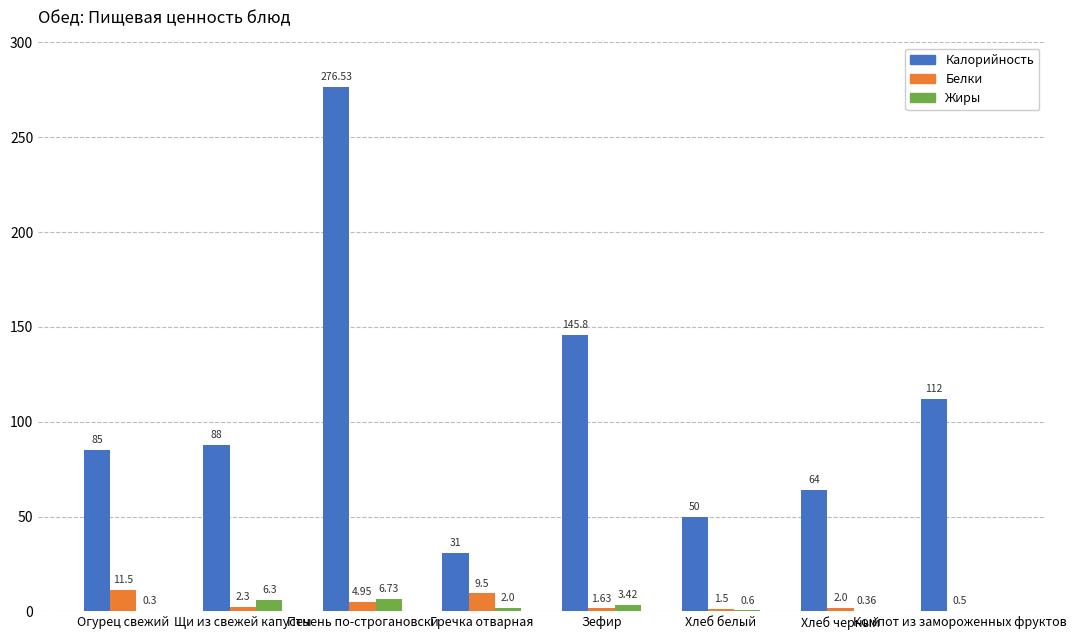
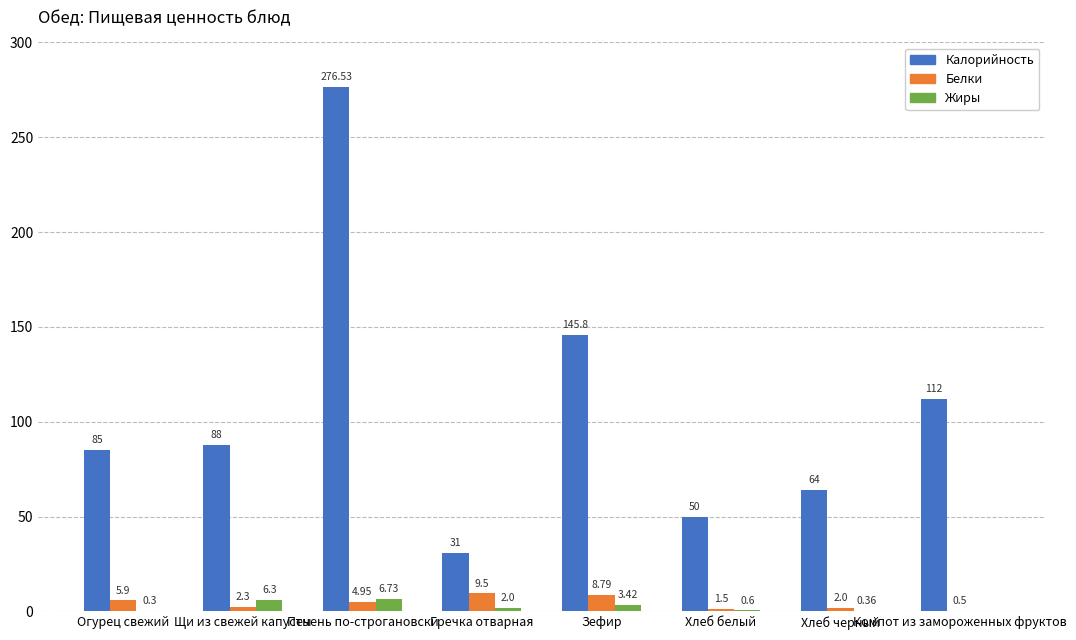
  {
    "Белки": {
-     "Огурец свежий": 11.5,
+     "Огурец свежий": 5.9,
      "Гречка отварная": 9.5,
-     "Зефир": 1.63,
+     "Зефир": 8.79,
      "Хлеб белый": 1.5,
      "Компот из замороженных фруктов": 0.5
    }
  }
